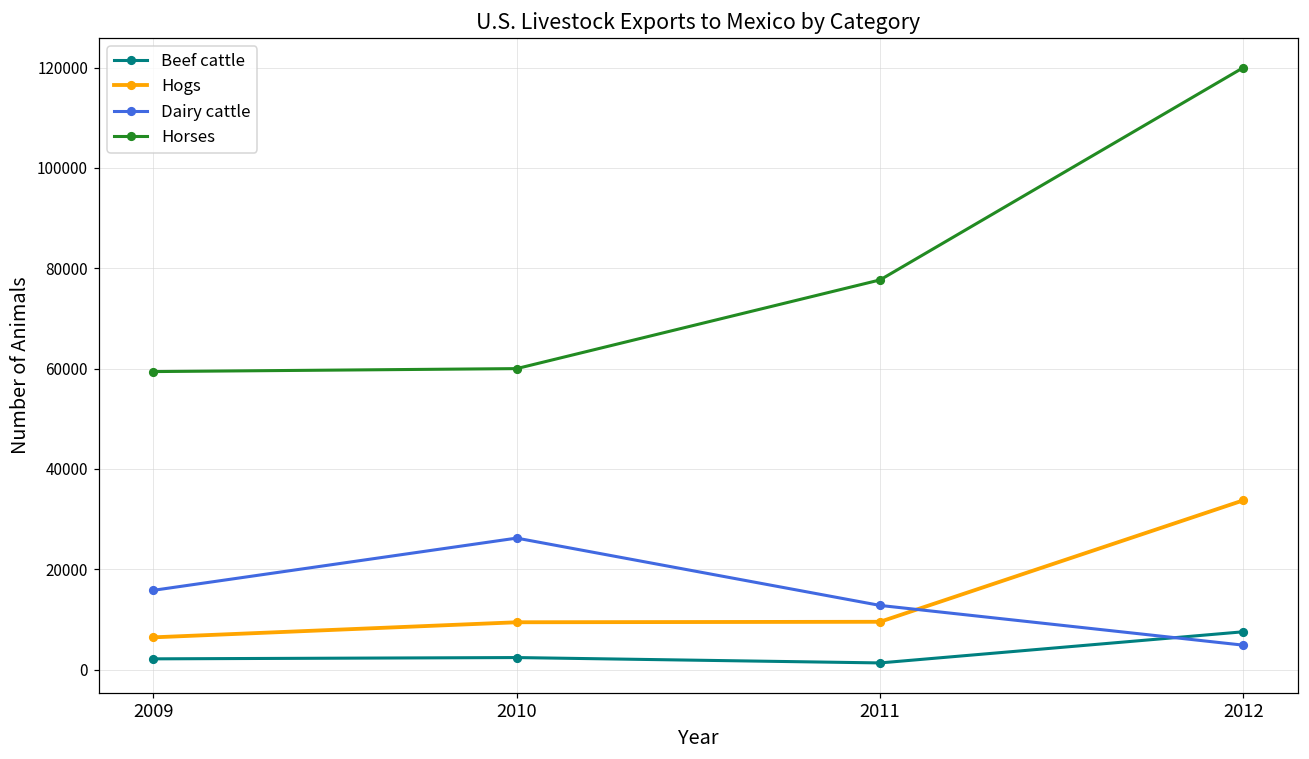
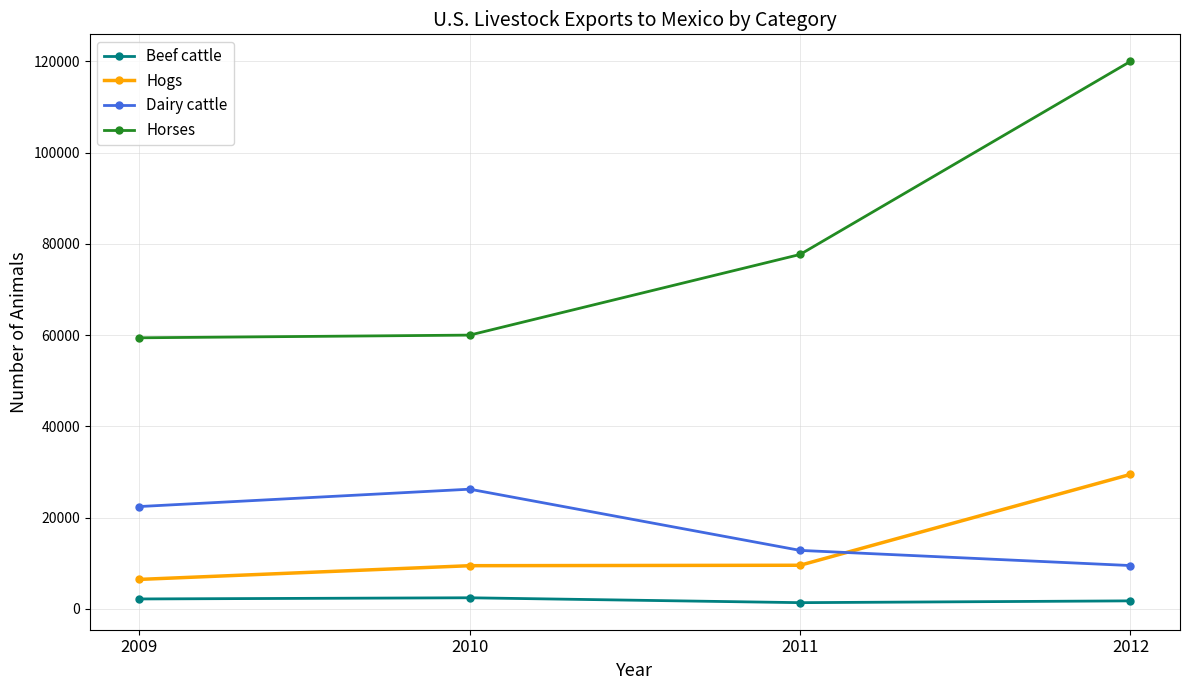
  {
    "Beef cattle": {
      "2009": 2000,
      "2010": 2000,
      "2011": 1000,
-     "2012": 8000
+     "2012": 2000
    },
    "Hogs": {
      "2009": 6000,
      "2010": 9000,
      "2011": 10000,
-     "2012": 34000
+     "2012": 29000
    },
    "Dairy cattle": {
-     "2009": 16000,
+     "2009": 22000,
      "2010": 26000,
      "2011": 13000,
-     "2012": 5000
+     "2012": 9000
    },
    "Horses": {
      "2009": 59000,
      "2010": 60000,
      "2011": 78000,
      "2012": 120000
    }
  }
